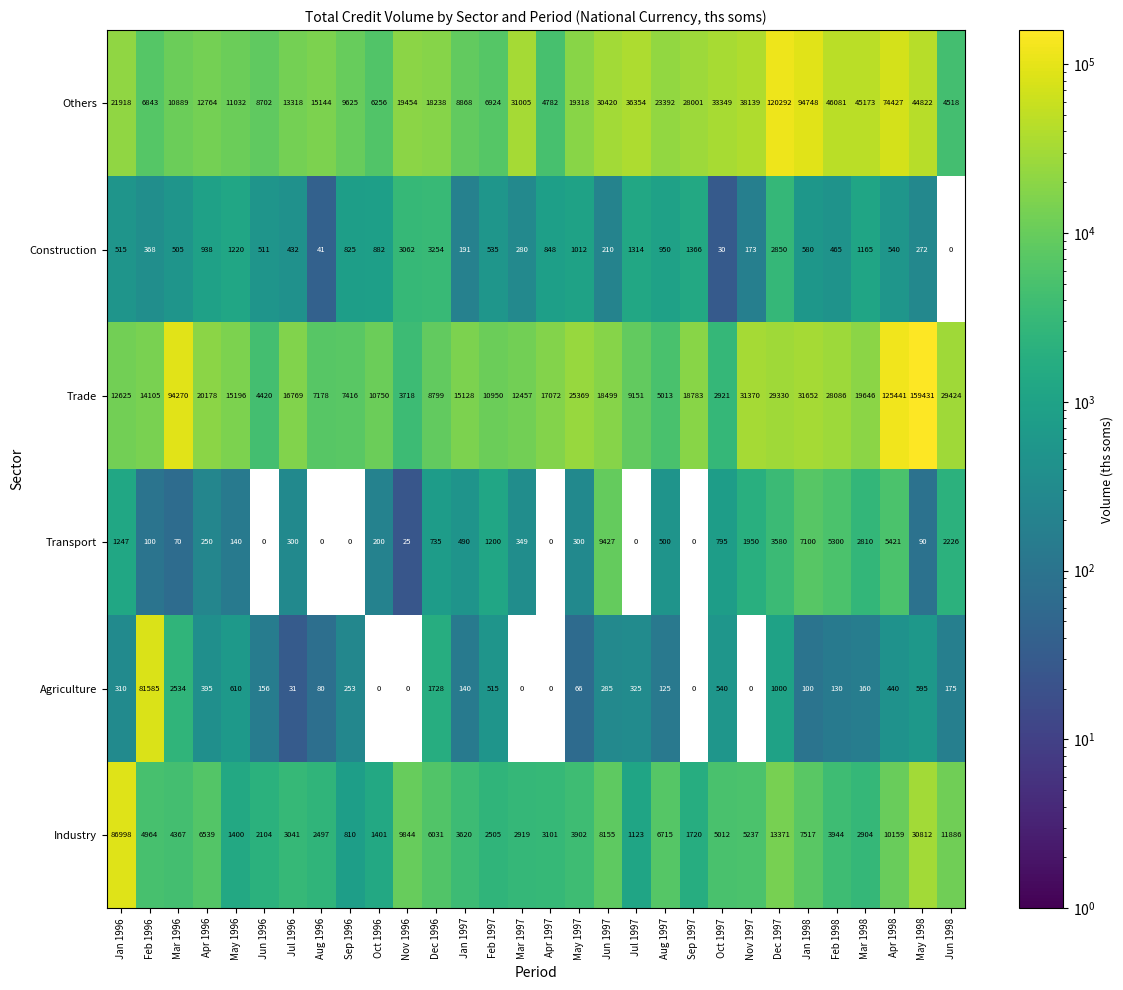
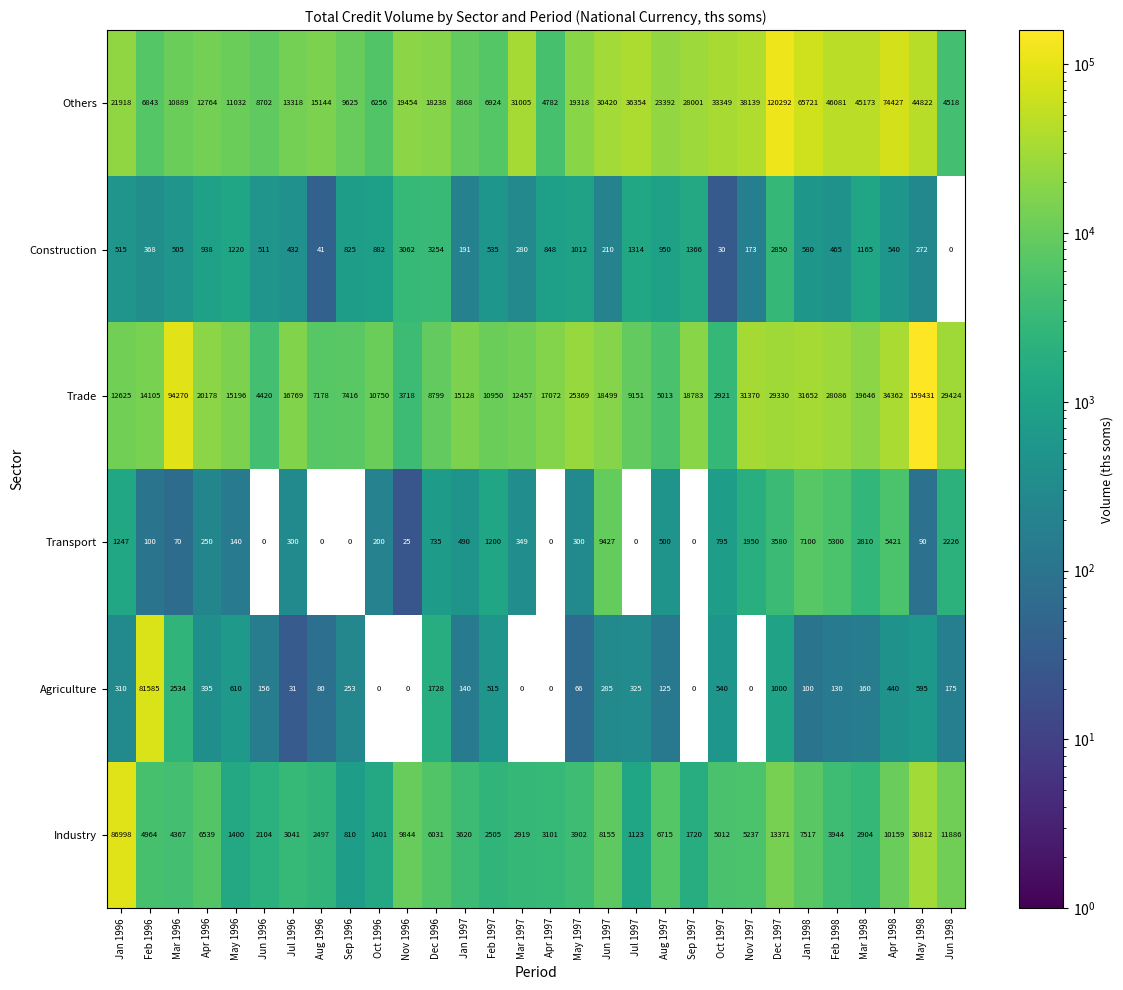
  {
    "Others": {
      "Jan 1996": 21918,
      "Feb 1996": 6843,
      "Mar 1996": 10889,
      "Apr 1996": 12764,
      "May 1996": 11032,
      "Jun 1996": 8702,
      "Jul 1996": 13318,
      "Aug 1996": 15144,
      "Sep 1996": 9625,
      "Oct 1996": 6256,
      "Nov 1996": 19454,
      "Dec 1996": 18238,
      "Jan 1997": 8868,
      "Feb 1997": 6924,
      "Mar 1997": 31005,
      "Apr 1997": 4782,
      "May 1997": 19318,
      "Jun 1997": 30420,
      "Jul 1997": 36354,
      "Aug 1997": 23392,
      "Sep 1997": 28001,
      "Oct 1997": 33349,
      "Nov 1997": 38139,
      "Dec 1997": 120292,
-     "Jan 1998": 94748,
+     "Jan 1998": 65721,
      "Feb 1998": 46081,
      "Mar 1998": 45173,
      "Apr 1998": 74427,
      "May 1998": 44822,
      "Jun 1998": 4518
    },
    "Construction": {
      "Jan 1996": 515,
      "Feb 1996": 368,
      "Mar 1996": 505,
      "Apr 1996": 938,
      "May 1996": 1220,
      "Jun 1996": 511,
      "Jul 1996": 432,
      "Aug 1996": 41,
      "Sep 1996": 825,
      "Oct 1996": 882,
      "Nov 1996": 3062,
      "Dec 1996": 3254,
      "Jan 1997": 191,
      "Feb 1997": 535,
      "Mar 1997": 280,
      "Apr 1997": 848,
      "May 1997": 1012,
      "Jun 1997": 210,
      "Jul 1997": 1314,
      "Aug 1997": 950,
      "Sep 1997": 1366,
      "Oct 1997": 30,
      "Nov 1997": 173,
      "Dec 1997": 2850,
      "Jan 1998": 580,
      "Feb 1998": 465,
      "Mar 1998": 1165,
      "Apr 1998": 540,
      "May 1998": 272,
      "Jun 1998": 0
    },
    "Trade": {
      "Jan 1996": 12625,
      "Feb 1996": 14105,
      "Mar 1996": 94270,
      "Apr 1996": 20178,
      "May 1996": 15196,
      "Jun 1996": 4420,
      "Jul 1996": 16769,
      "Aug 1996": 7178,
      "Sep 1996": 7416,
      "Oct 1996": 10750,
      "Nov 1996": 3718,
      "Dec 1996": 8799,
      "Jan 1997": 15128,
      "Feb 1997": 10950,
      "Mar 1997": 12457,
      "Apr 1997": 17072,
      "May 1997": 25369,
      "Jun 1997": 18499,
      "Jul 1997": 9151,
      "Aug 1997": 5013,
      "Sep 1997": 18783,
      "Oct 1997": 2921,
      "Nov 1997": 31370,
      "Dec 1997": 29330,
      "Jan 1998": 31652,
      "Feb 1998": 28086,
      "Mar 1998": 19646,
-     "Apr 1998": 125441,
+     "Apr 1998": 34362,
      "May 1998": 159431,
      "Jun 1998": 29424
    },
    "Transport": {
      "Jan 1996": 1247,
      "Feb 1996": 100,
      "Mar 1996": 70,
      "Apr 1996": 250,
      "May 1996": 140,
      "Jun 1996": 0,
      "Jul 1996": 300,
      "Aug 1996": 0,
      "Sep 1996": 0,
      "Oct 1996": 200,
      "Nov 1996": 25,
      "Dec 1996": 735,
      "Jan 1997": 490,
      "Feb 1997": 1200,
      "Mar 1997": 349,
      "Apr 1997": 0,
      "May 1997": 300,
      "Jun 1997": 9427,
      "Jul 1997": 0,
      "Aug 1997": 500,
      "Sep 1997": 0,
      "Oct 1997": 795,
      "Nov 1997": 1950,
      "Dec 1997": 3580,
      "Jan 1998": 7100,
      "Feb 1998": 5300,
      "Mar 1998": 2810,
      "Apr 1998": 5421,
      "May 1998": 90,
      "Jun 1998": 2226
    },
    "Agriculture": {
      "Jan 1996": 310,
      "Feb 1996": 81585,
      "Mar 1996": 2534,
      "Apr 1996": 395,
      "May 1996": 610,
      "Jun 1996": 156,
      "Jul 1996": 31,
      "Aug 1996": 80,
      "Sep 1996": 253,
      "Oct 1996": 0,
      "Nov 1996": 0,
      "Dec 1996": 1728,
      "Jan 1997": 140,
      "Feb 1997": 515,
      "Mar 1997": 0,
      "Apr 1997": 0,
      "May 1997": 66,
      "Jun 1997": 285,
      "Jul 1997": 325,
      "Aug 1997": 125,
      "Sep 1997": 0,
      "Oct 1997": 540,
      "Nov 1997": 0,
      "Dec 1997": 1000,
      "Jan 1998": 100,
      "Feb 1998": 130,
      "Mar 1998": 160,
      "Apr 1998": 440,
      "May 1998": 595,
      "Jun 1998": 175
    },
    "Industry": {
      "Jan 1996": 86998,
      "Feb 1996": 4964,
      "Mar 1996": 4367,
      "Apr 1996": 6539,
      "May 1996": 1400,
      "Jun 1996": 2104,
      "Jul 1996": 3041,
      "Aug 1996": 2497,
      "Sep 1996": 810,
      "Oct 1996": 1401,
      "Nov 1996": 9844,
      "Dec 1996": 6031,
      "Jan 1997": 3620,
      "Feb 1997": 2505,
      "Mar 1997": 2919,
      "Apr 1997": 3101,
      "May 1997": 3902,
      "Jun 1997": 8155,
      "Jul 1997": 1123,
      "Aug 1997": 6715,
      "Sep 1997": 1720,
      "Oct 1997": 5012,
      "Nov 1997": 5237,
      "Dec 1997": 13371,
      "Jan 1998": 7517,
      "Feb 1998": 3944,
      "Mar 1998": 2904,
      "Apr 1998": 10159,
      "May 1998": 30812,
      "Jun 1998": 11886
    }
  }
